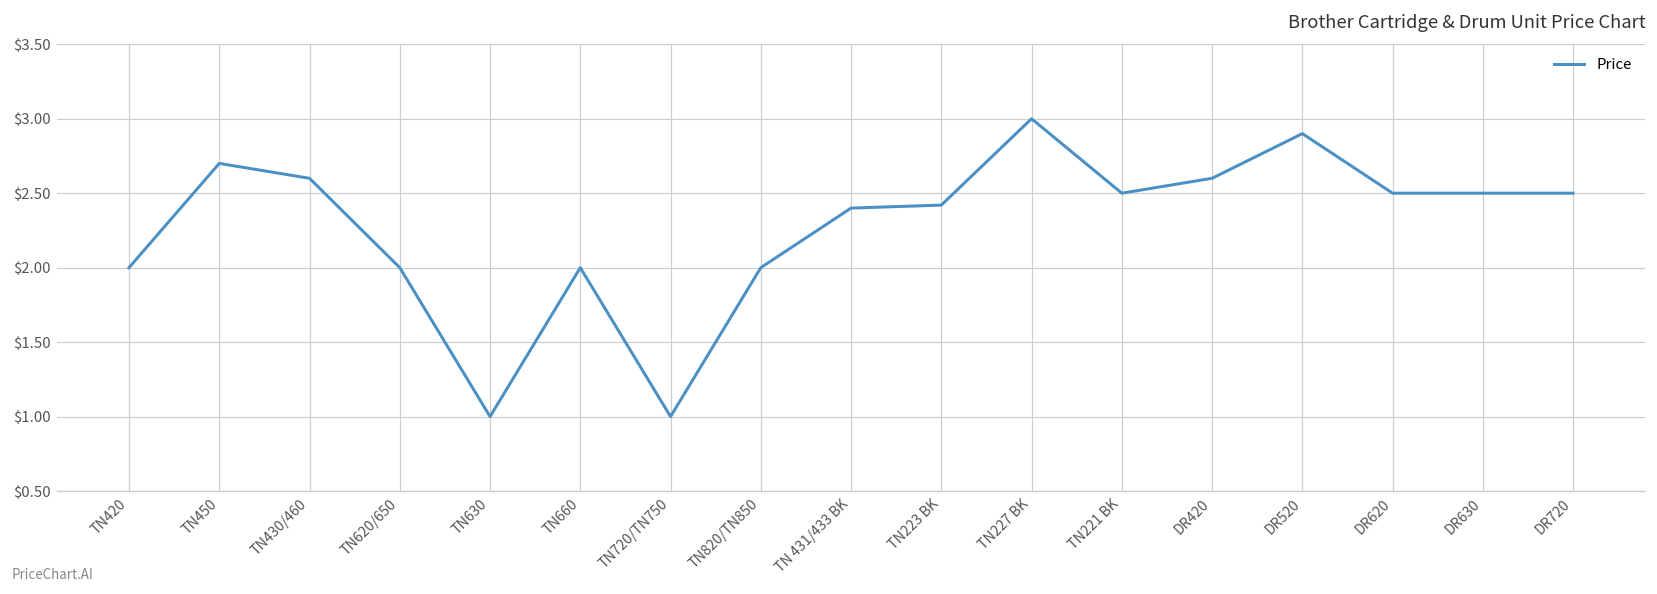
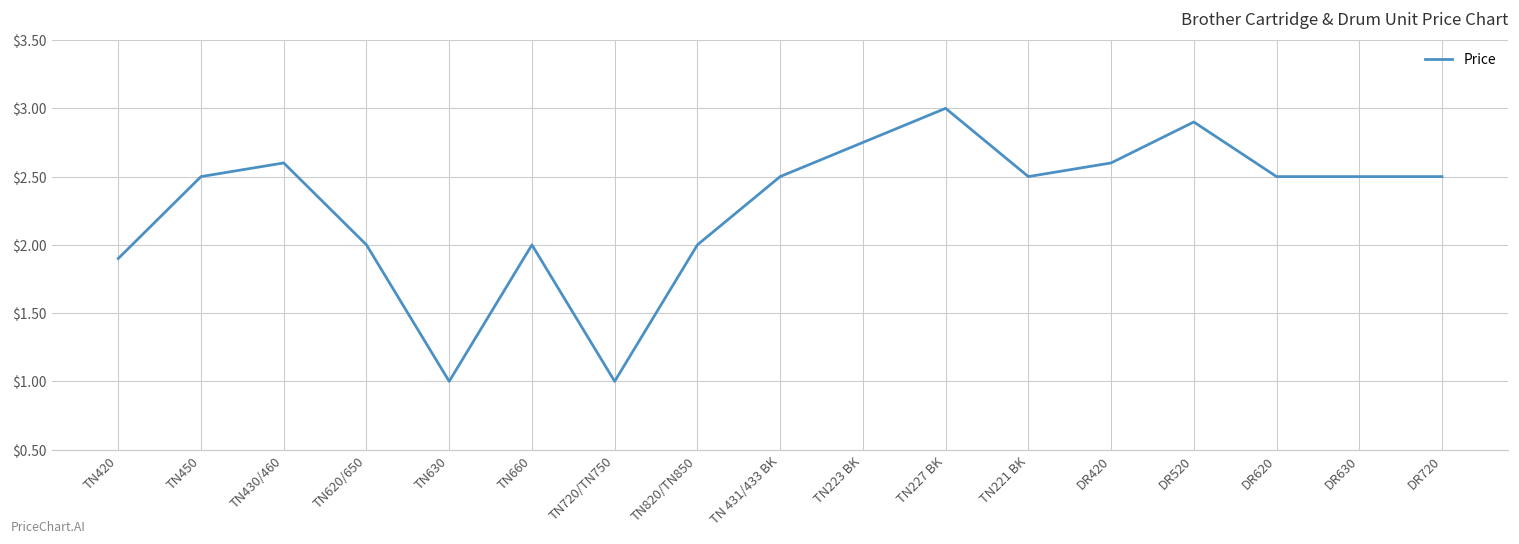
  {
-   "TN420": "$2.0",
-   "TN450": "$2.7",
+   "TN420": "$1.9",
+   "TN450": "$2.5",
    "TN430/460": "$2.60",
    "TN620/650": "$2.00",
    "TN630": "$1.00",
    "TN660": "$2.00",
    "TN720/TN750": "$1.00",
    "TN820/TN850": "$2.00",
-   "TN 431/433 BK": "$2.4",
-   "TN223 BK": "$2.42",
+   "TN 431/433 BK": "$2.5",
+   "TN223 BK": "$2.75",
    "TN227 BK": "$3.00",
    "TN221 BK": "$2.50",
    "DR420": "$2.60",
    "DR520": "$2.90",
    "DR620": "$2.50",
    "DR630": "$2.50",
    "DR720": "$2.50"
  }
